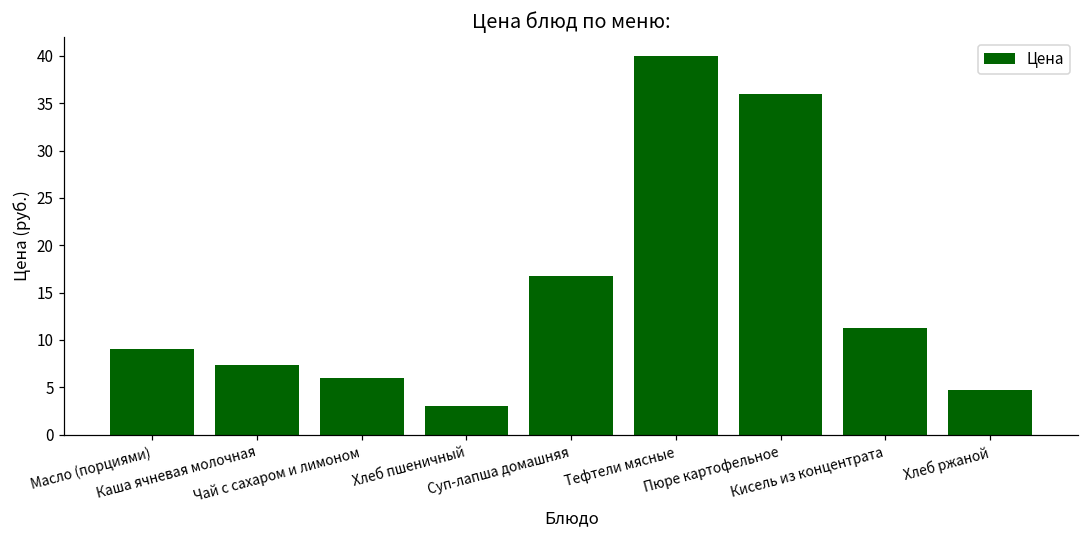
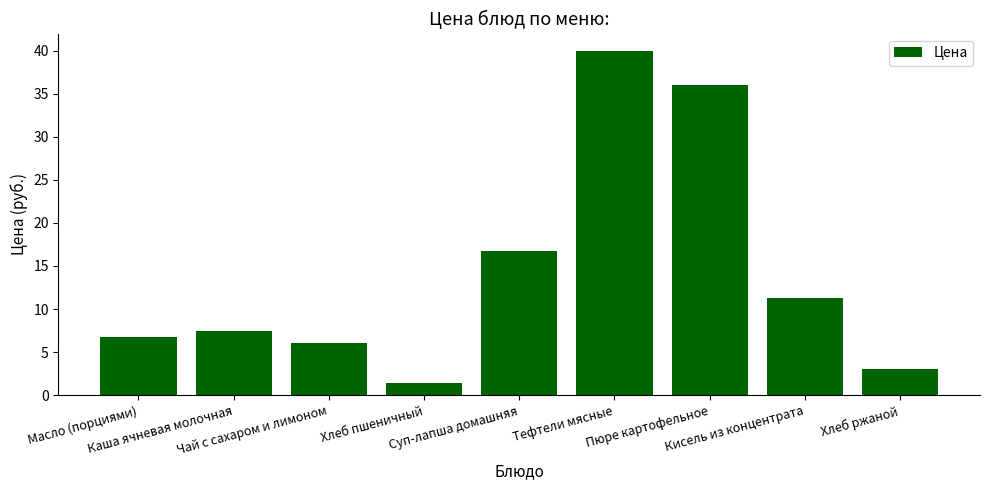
  {
-   "Масло (порциями)": 9,
+   "Масло (порциями)": 7,
    "Каша ячневая молочная": 7,
    "Чай с сахаром и лимоном": 6,
-   "Хлеб пшеничный": 3,
+   "Хлеб пшеничный": 1,
    "Суп-лапша домашняя": 17,
    "Тефтели мясные": 40,
    "Пюре картофельное": 36,
    "Кисель из концентрата": 11,
-   "Хлеб ржаной": 5
+   "Хлеб ржаной": 3
  }
